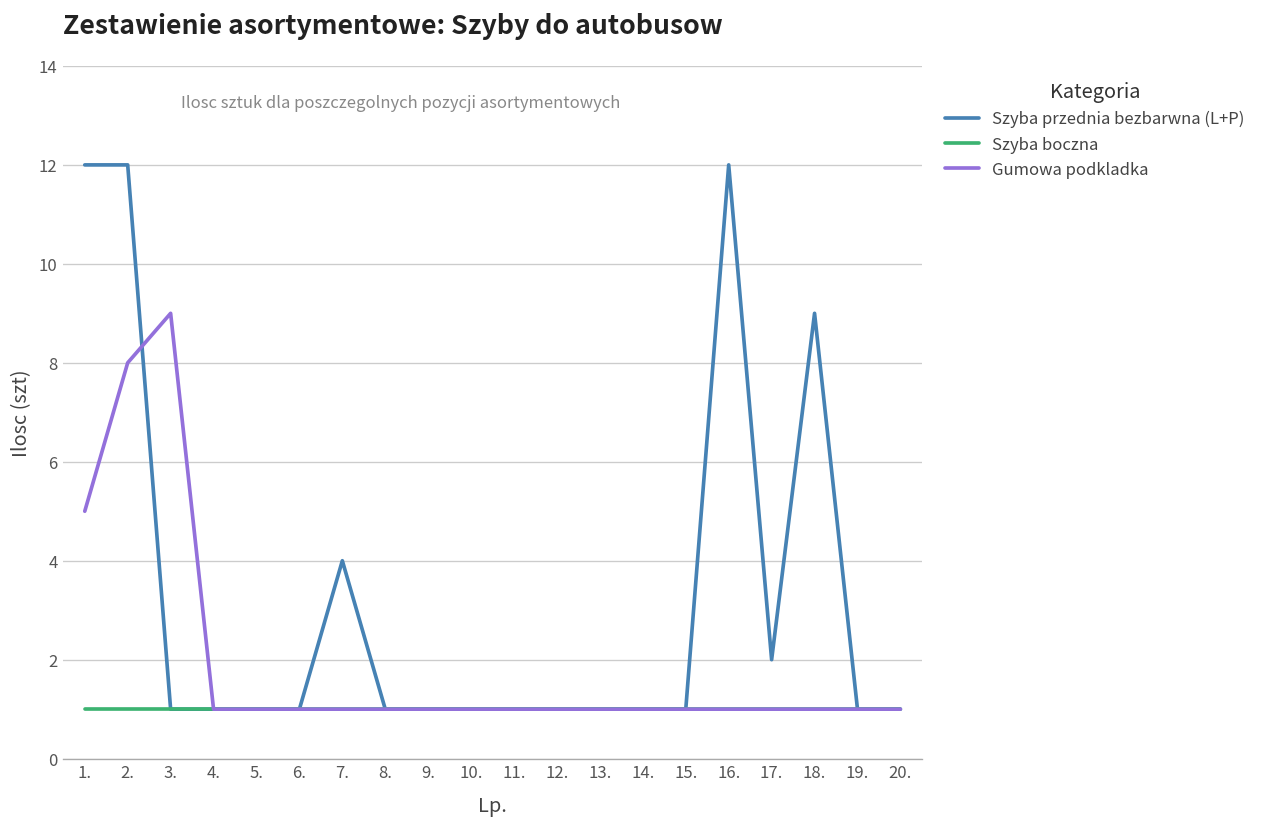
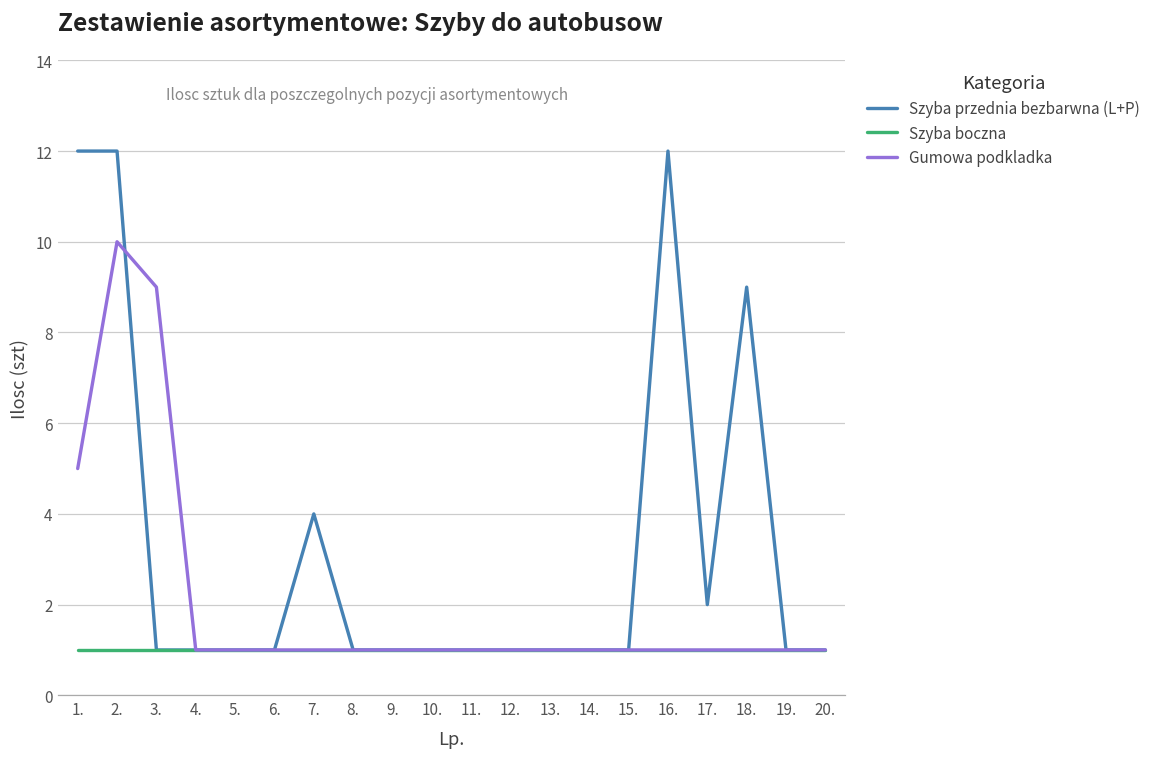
  {
    "Szyba przednia bezbarwna (L+P)": {
      "1.": 12,
      "2.": 12,
      "7.": 4,
      "16.": 12,
      "17.": 2,
      "18.": 9
    },
    "Szyba boczna": {
      "1.": 1,
      "2.": 1
    },
    "Gumowa podkladka": {
      "1.": 5,
-     "2.": 8,
+     "2.": 10,
      "3.": 9
    }
  }
